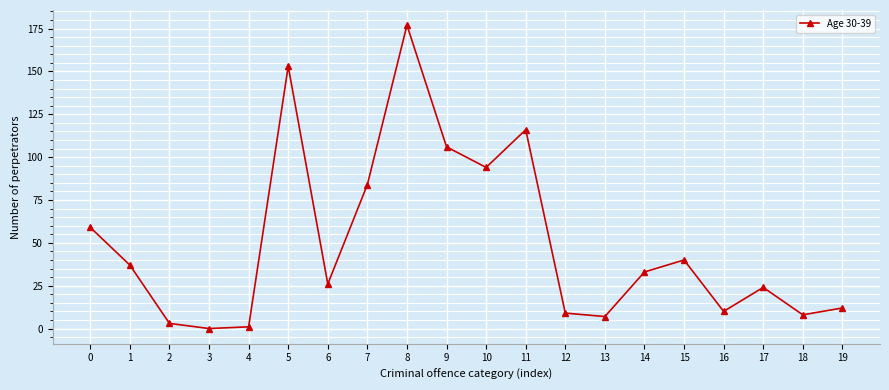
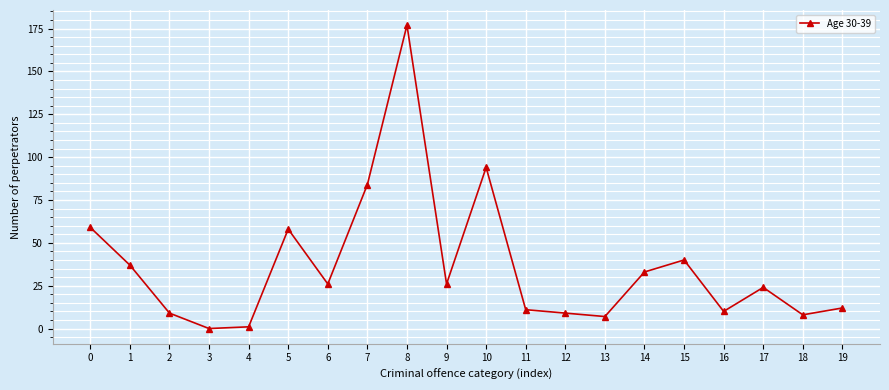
  {
    "0": 59,
    "1": 37,
-   "2": 3,
+   "2": 9,
    "3": 0,
    "4": 1,
-   "5": 153,
+   "5": 58,
    "6": 26,
    "7": 84,
    "8": 177,
-   "9": 106,
+   "9": 26,
    "10": 94,
-   "11": 116,
+   "11": 11,
    "12": 9,
    "13": 7,
    "14": 33,
    "15": 40,
    "16": 10,
    "17": 24,
    "18": 8,
    "19": 12
  }
